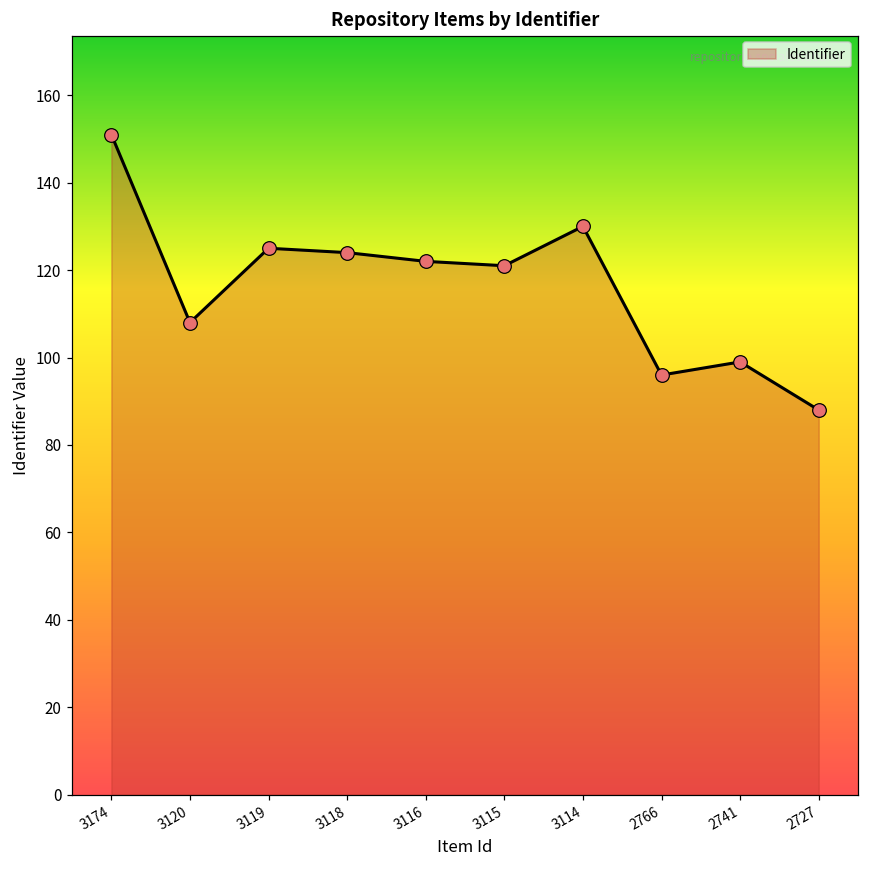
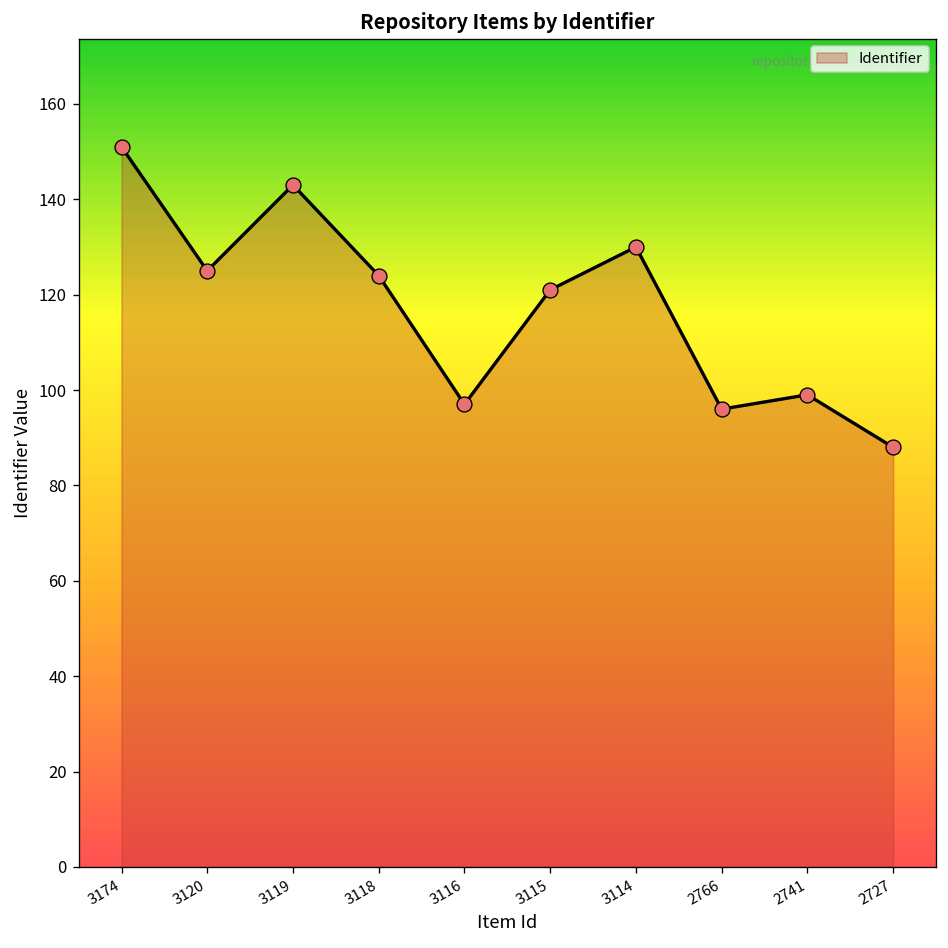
  {
    "3174": 151,
-   "3120": 108,
-   "3119": 125,
+   "3120": 125,
+   "3119": 143,
    "3118": 124,
-   "3116": 122,
+   "3116": 97,
    "3115": 121,
    "3114": 130,
    "2766": 96,
    "2741": 99,
    "2727": 88
  }
